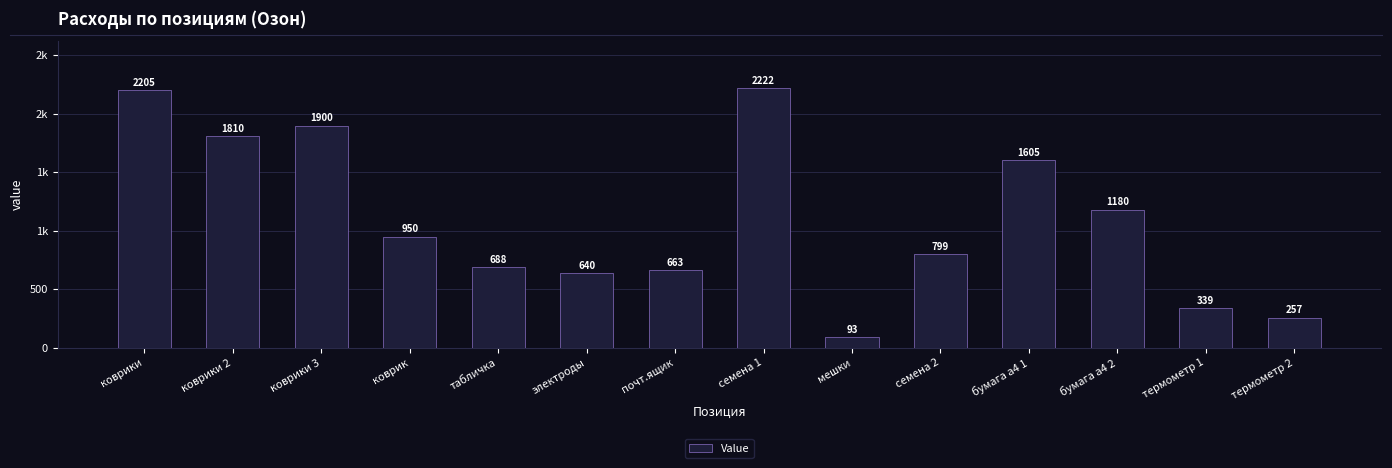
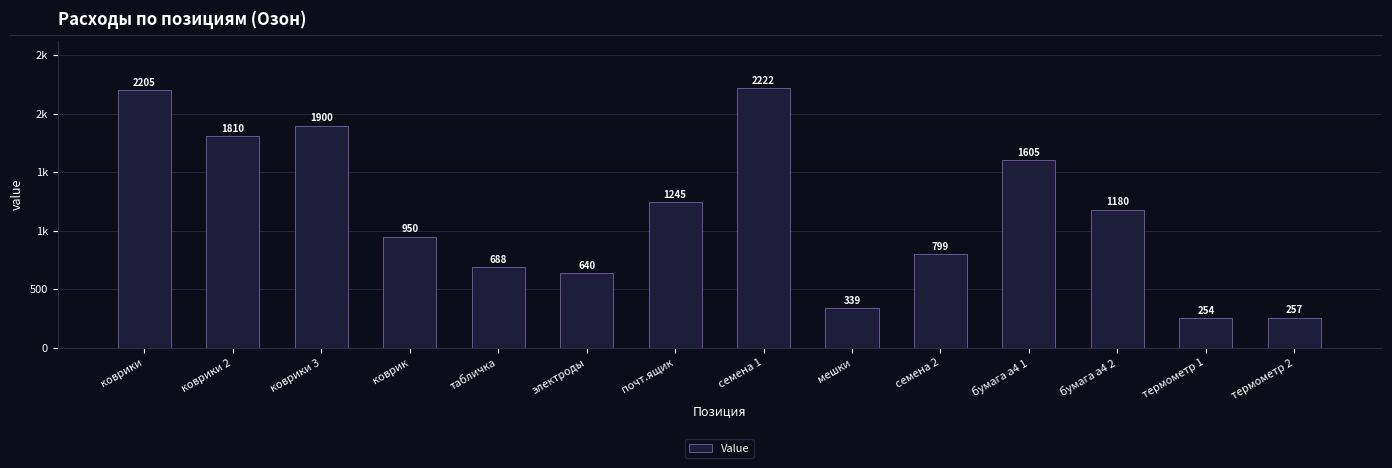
  {
    "коврики": 2205,
    "коврики 2": 1810,
    "коврики 3": 1900,
    "коврик": 950,
    "табличка": 688,
    "электроды": 640,
-   "почт.ящик": 663,
+   "почт.ящик": 1245,
    "семена 1": 2222,
-   "мешки": 93,
+   "мешки": 339,
    "семена 2": 799,
    "бумага а4 1": 1605,
    "бумага а4 2": 1180,
-   "термометр 1": 339,
+   "термометр 1": 254,
    "термометр 2": 257
  }
